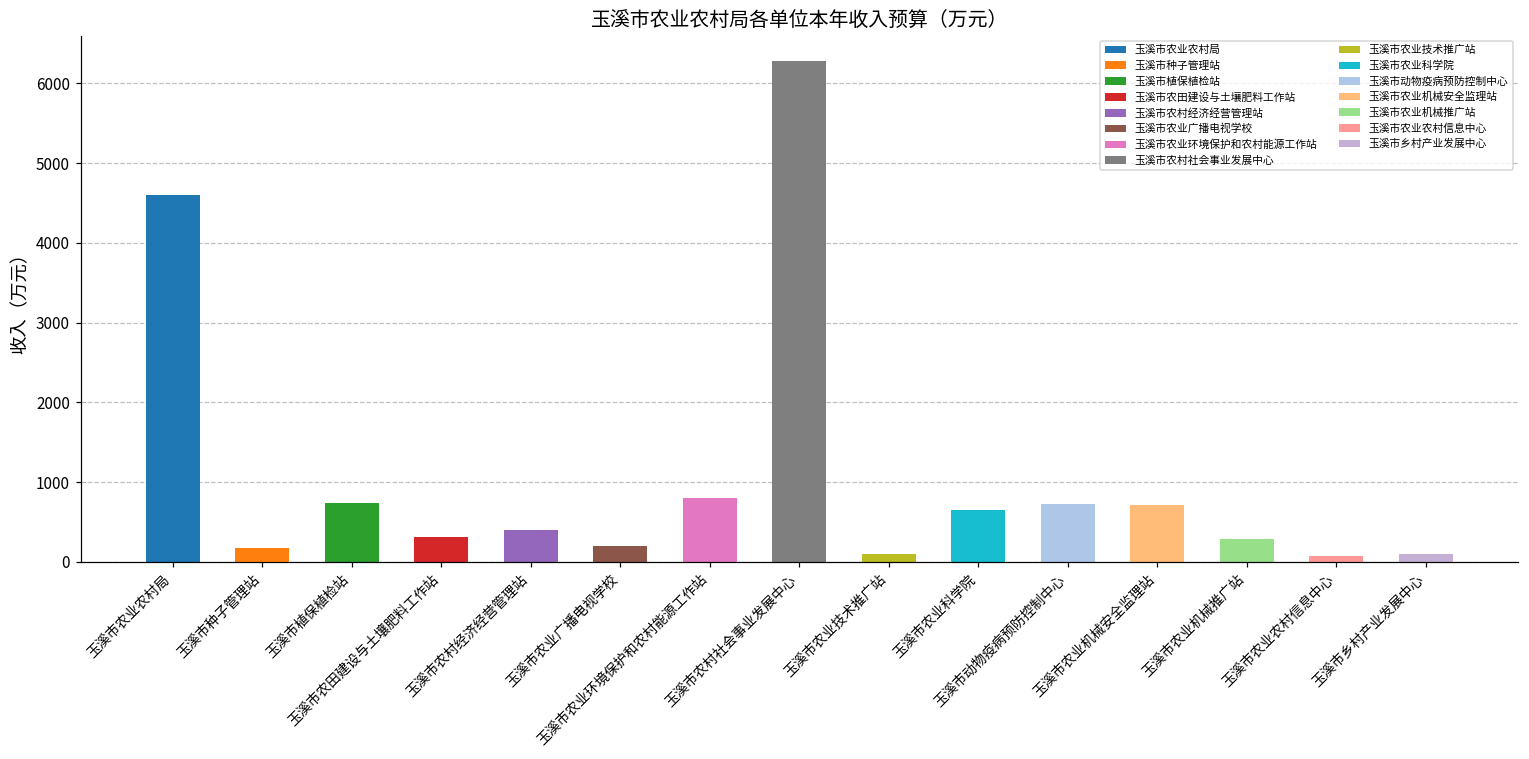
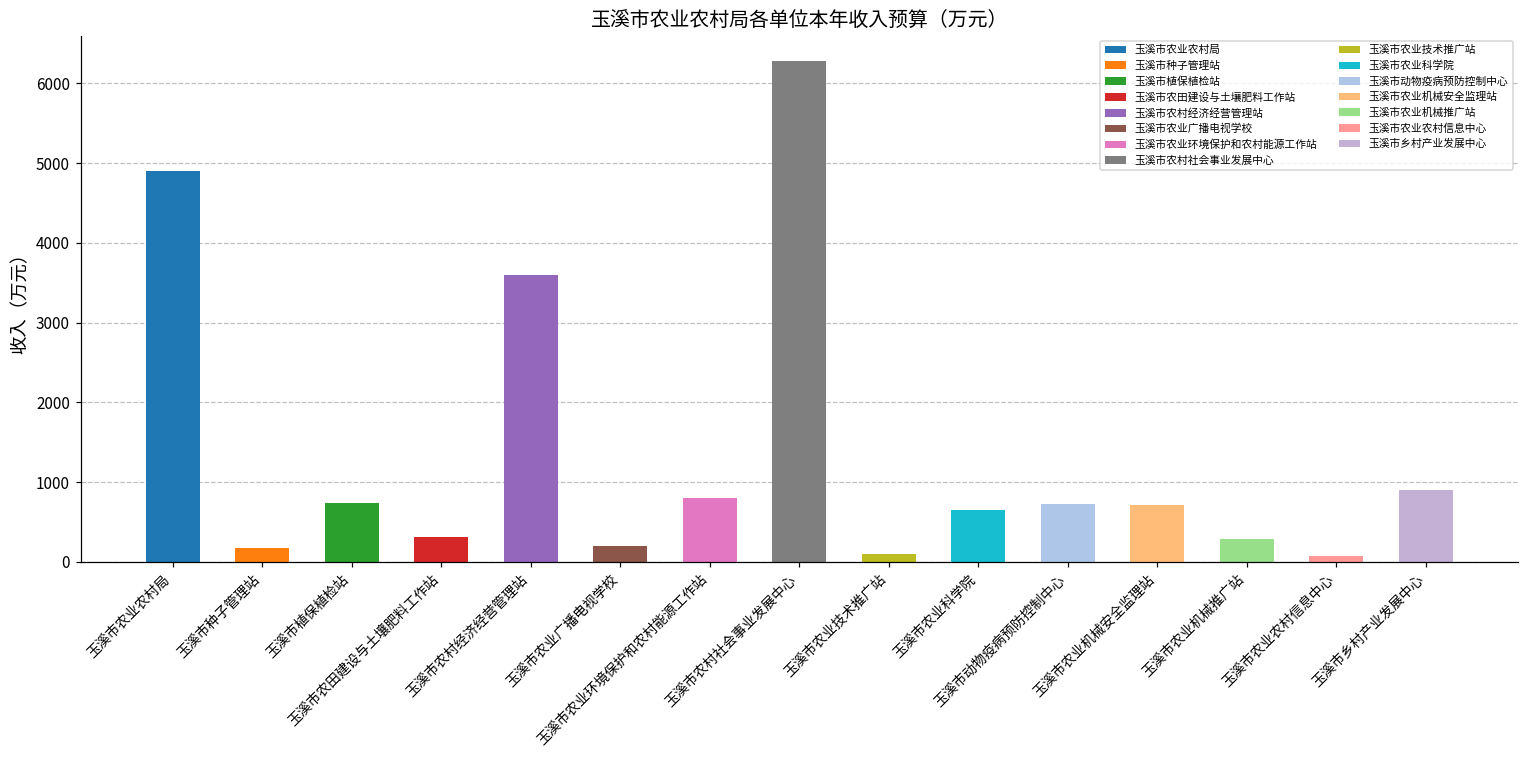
  {
-   "玉溪市农业农村局": 4600,
+   "玉溪市农业农村局": 4900,
    "玉溪市种子管理站": 200,
    "玉溪市植保植检站": 700,
    "玉溪市农田建设与土壤肥料工作站": 300,
-   "玉溪市农村经济经营管理站": 400,
+   "玉溪市农村经济经营管理站": 3600,
    "玉溪市农业广播电视学校": 200,
    "玉溪市农业环境保护和农村能源工作站": 800,
    "玉溪市农村社会事业发展中心": 6300,
    "玉溪市农业技术推广站": 100,
    "玉溪市农业科学院": 600,
    "玉溪市动物疫病预防控制中心": 700,
    "玉溪市农业机械安全监理站": 700,
    "玉溪市农业机械推广站": 300,
    "玉溪市农业农村信息中心": 100,
-   "玉溪市乡村产业发展中心": 100
+   "玉溪市乡村产业发展中心": 900
  }
